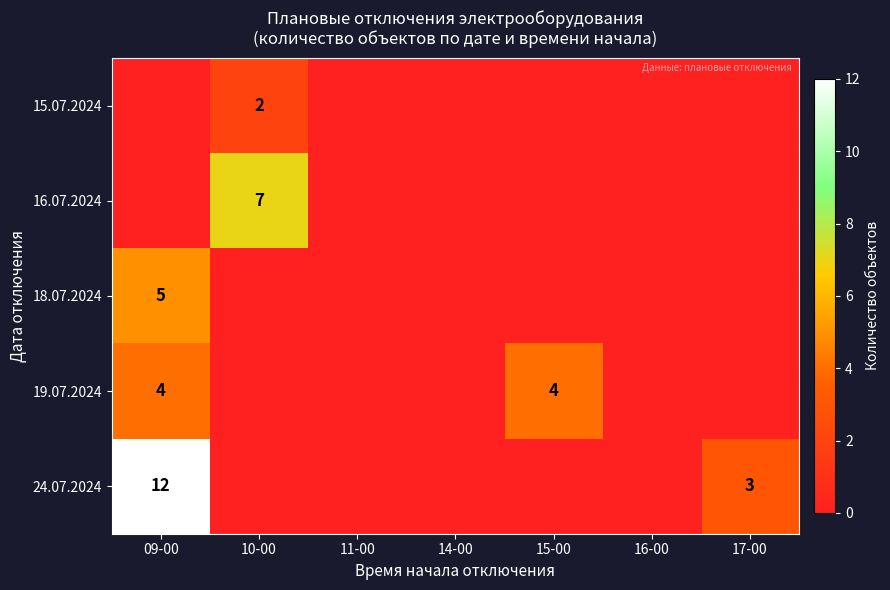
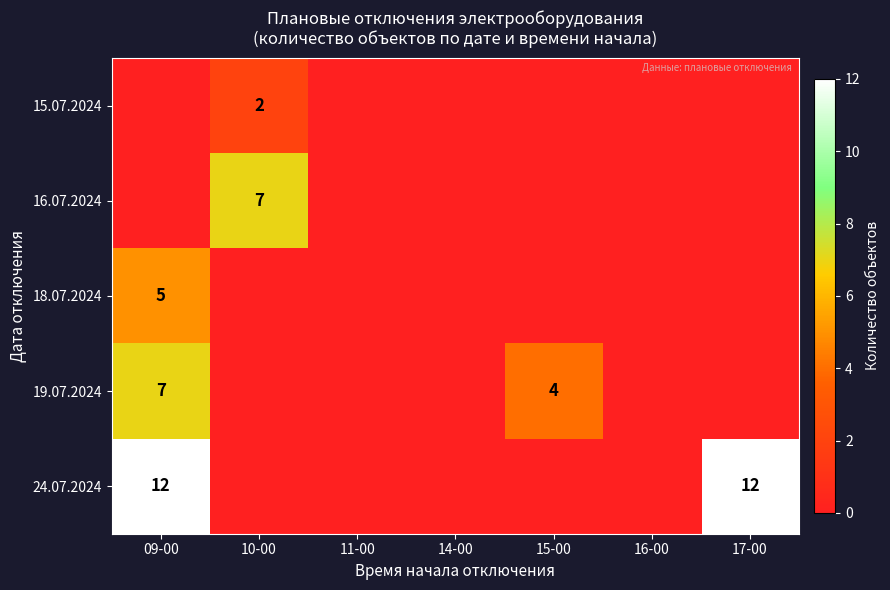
  {
    "15.07.2024": {
      "10-00": 2
    },
    "16.07.2024": {
      "10-00": 7
    },
    "18.07.2024": {
      "09-00": 5
    },
    "19.07.2024": {
-     "09-00": 4,
+     "09-00": 7,
      "15-00": 4
    },
    "24.07.2024": {
      "09-00": 12,
-     "17-00": 3
+     "17-00": 12
    }
  }
